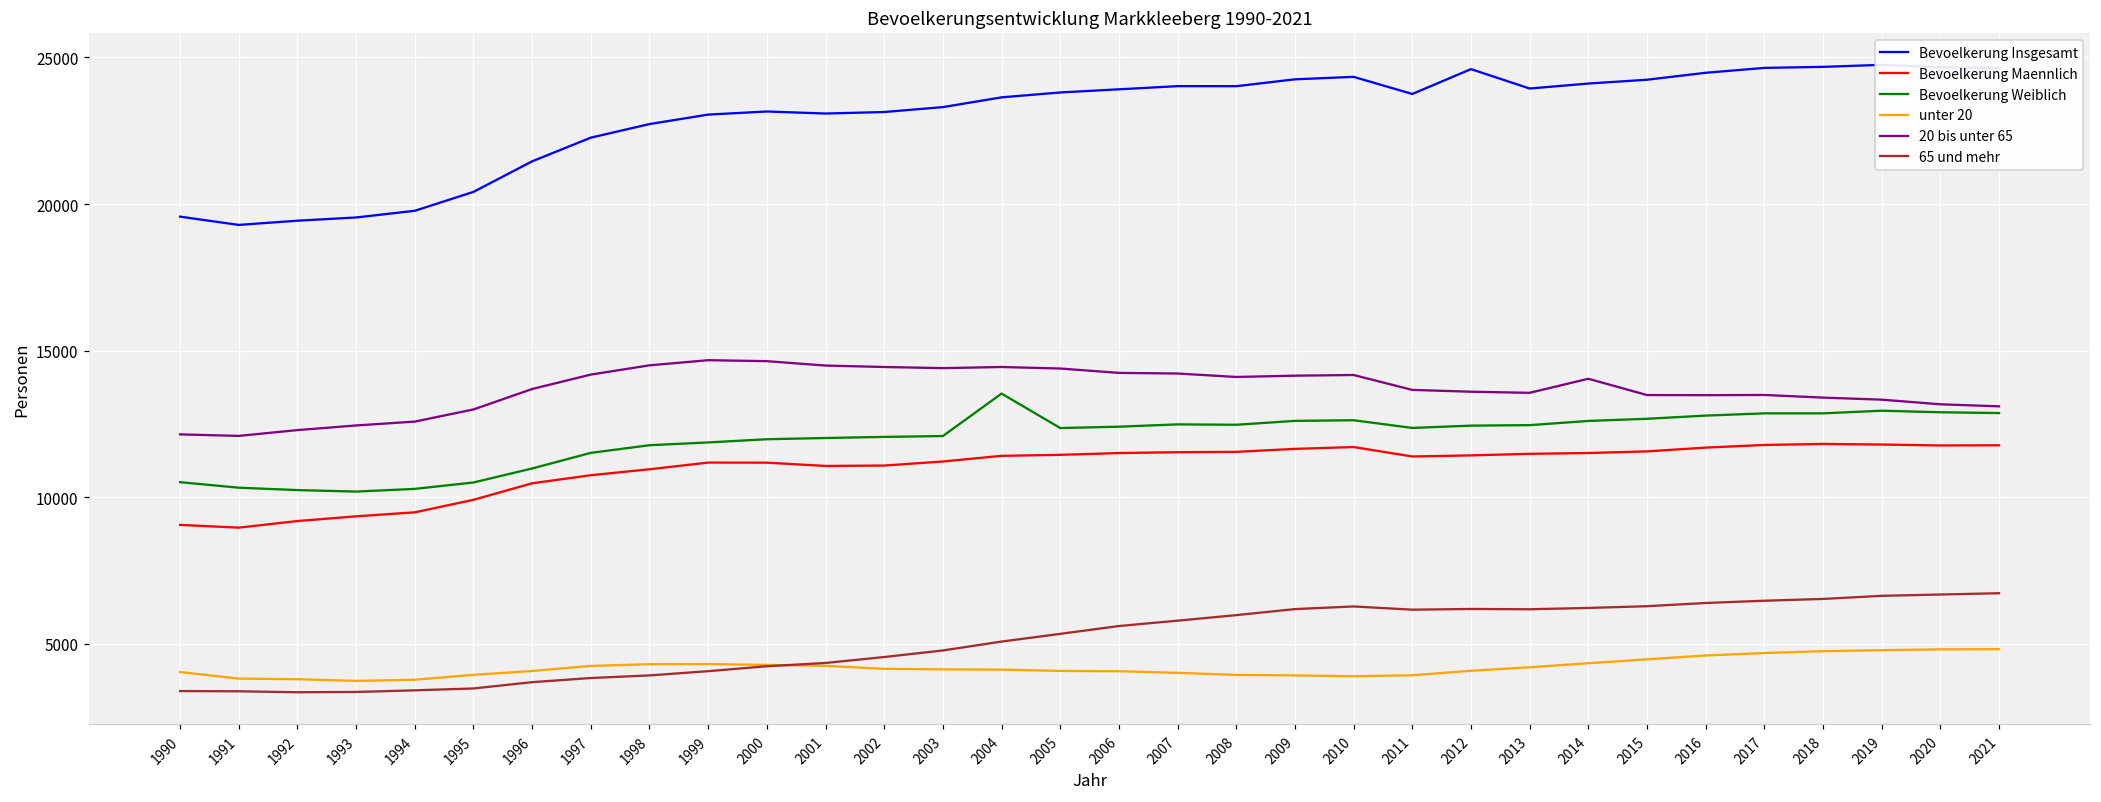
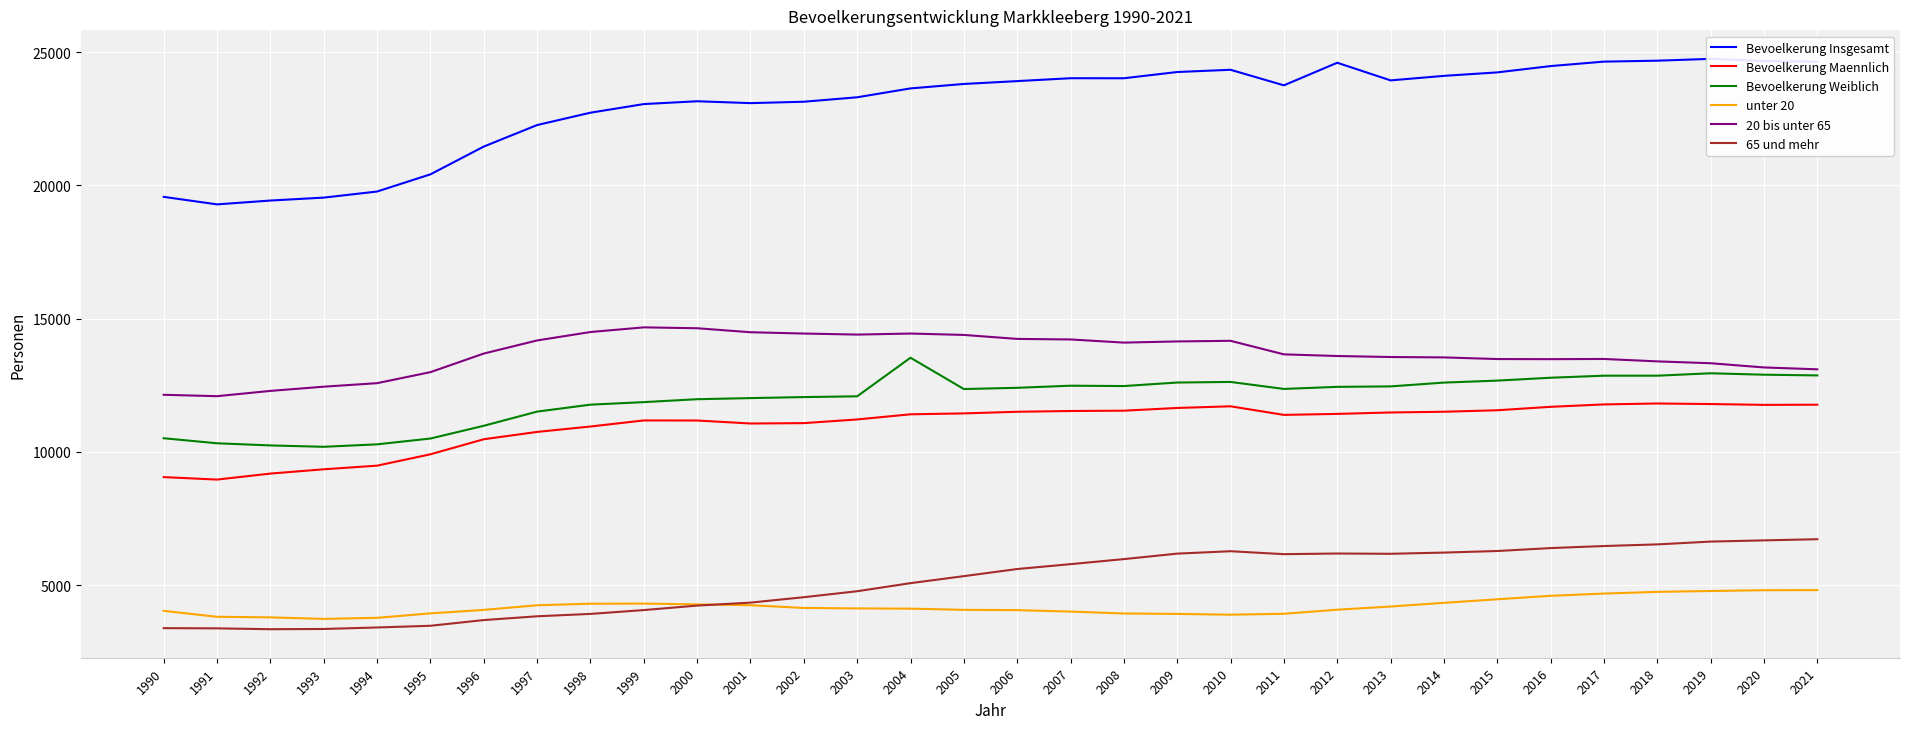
  {
    "Bevoelkerung Insgesamt": {
      "1990": 19600,
      "1991": 19300,
      "1992": 19400,
      "1993": 19500,
      "1994": 19800,
      "1995": 20400,
      "1996": 21500,
      "1997": 22300,
      "1998": 22700,
      "1999": 23100,
      "2000": 23200,
      "2001": 23100,
      "2002": 23100,
      "2003": 23300,
      "2004": 23600,
      "2005": 23800,
      "2006": 23900,
      "2007": 24000,
      "2008": 24000,
      "2009": 24300,
      "2010": 24300,
      "2011": 23800,
      "2012": 24600,
      "2013": 23900,
      "2014": 24100,
      "2015": 24200,
      "2016": 24500,
      "2017": 24600,
      "2018": 24700
    },
    "Bevoelkerung Maennlich": {
      "1990": 9100,
      "1991": 9000,
      "1992": 9200,
      "1993": 9300,
      "1994": 9500,
      "1995": 9900,
      "1996": 10500,
      "1997": 10800,
      "1998": 11000,
      "1999": 11200,
      "2000": 11200,
      "2001": 11100,
      "2002": 11100,
      "2003": 11200,
      "2004": 11400,
      "2005": 11400,
      "2006": 11500,
      "2007": 11500,
      "2008": 11500,
      "2009": 11700,
      "2010": 11700,
      "2011": 11400,
      "2012": 11400,
      "2013": 11500,
      "2014": 11500,
      "2015": 11600,
      "2016": 11700,
      "2017": 11800,
      "2018": 11800,
      "2019": 11800,
      "2020": 11800,
      "2021": 11800
    },
    "Bevoelkerung Weiblich": {
      "1990": 10500,
      "1991": 10300,
      "1992": 10200,
      "1993": 10200,
      "1994": 10300,
      "1995": 10500,
      "1996": 11000,
      "1997": 11500,
      "1998": 11800,
      "1999": 11900,
      "2000": 12000,
      "2001": 12000,
      "2002": 12100,
      "2003": 12100,
      "2004": 13500,
      "2005": 12400,
      "2006": 12400,
      "2007": 12500,
      "2008": 12500,
      "2009": 12600,
      "2010": 12600,
      "2011": 12400,
      "2012": 12400,
      "2013": 12500,
      "2014": 12600,
      "2015": 12700,
      "2016": 12800,
      "2017": 12900,
      "2018": 12900,
      "2019": 13000,
      "2020": 12900,
      "2021": 12900
    },
    "unter 20": {
      "1990": 4000,
      "1991": 3800,
      "1992": 3800,
      "1993": 3700,
      "1994": 3800,
      "1995": 3900,
      "1996": 4100,
      "1997": 4200,
      "1998": 4300,
      "1999": 4300,
      "2001": 4200,
      "2002": 4100,
      "2003": 4100,
      "2004": 4100,
      "2005": 4100,
      "2006": 4100,
      "2007": 4000,
      "2008": 3900,
      "2009": 3900,
      "2010": 3900,
      "2011": 3900,
      "2012": 4100,
      "2013": 4200,
      "2014": 4300,
      "2015": 4500,
      "2016": 4600,
      "2017": 4700,
      "2018": 4800,
      "2019": 4800,
      "2020": 4800,
      "2021": 4800
    },
    "20 bis unter 65": {
      "1990": 12100,
      "1991": 12100,
      "1992": 12300,
      "1993": 12400,
      "1994": 12600,
      "1995": 13000,
      "1996": 13700,
      "1997": 14200,
      "1998": 14500,
      "1999": 14700,
      "2000": 14600,
      "2001": 14500,
      "2002": 14400,
      "2003": 14400,
      "2004": 14400,
      "2005": 14400,
      "2006": 14200,
      "2007": 14200,
      "2008": 14100,
      "2009": 14100,
      "2010": 14200,
      "2011": 13700,
      "2012": 13600,
      "2013": 13600,
-     "2014": 14000,
+     "2014": 13500,
      "2015": 13500,
      "2016": 13500,
      "2017": 13500,
      "2018": 13400,
      "2019": 13300,
      "2020": 13200,
      "2021": 13100
    },
    "65 und mehr": {
      "1990": 3400,
      "1991": 3400,
      "1992": 3300,
      "1993": 3400,
      "1994": 3400,
      "1995": 3500,
      "1996": 3700,
      "1997": 3800,
      "1998": 3900,
      "1999": 4100,
      "2001": 4300,
      "2002": 4600,
      "2003": 4800,
      "2004": 5100,
      "2005": 5300,
      "2006": 5600,
      "2007": 5800,
      "2008": 6000,
      "2009": 6200,
      "2010": 6300,
      "2011": 6200,
      "2012": 6200,
      "2013": 6200,
      "2014": 6200,
      "2015": 6300,
      "2016": 6400,
      "2017": 6500,
      "2018": 6500,
      "2019": 6600,
      "2020": 6700,
      "2021": 6700
    }
  }
